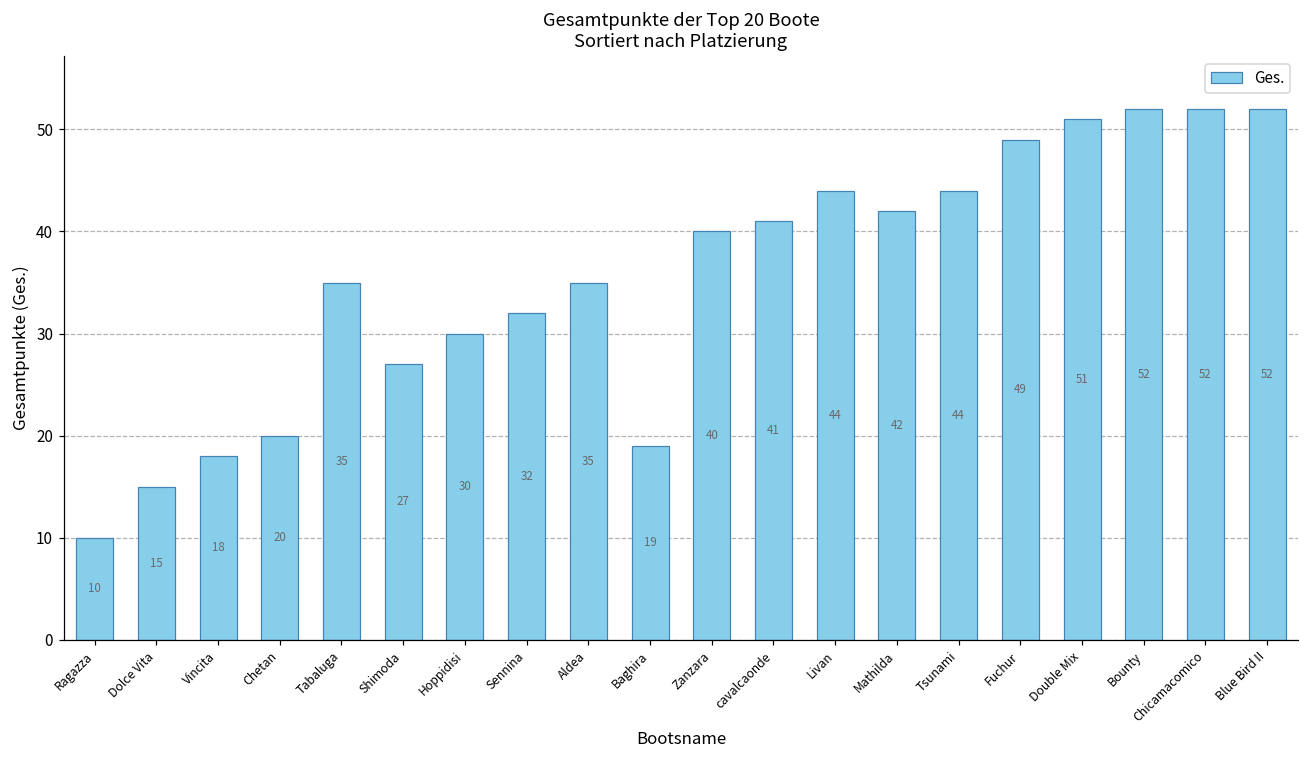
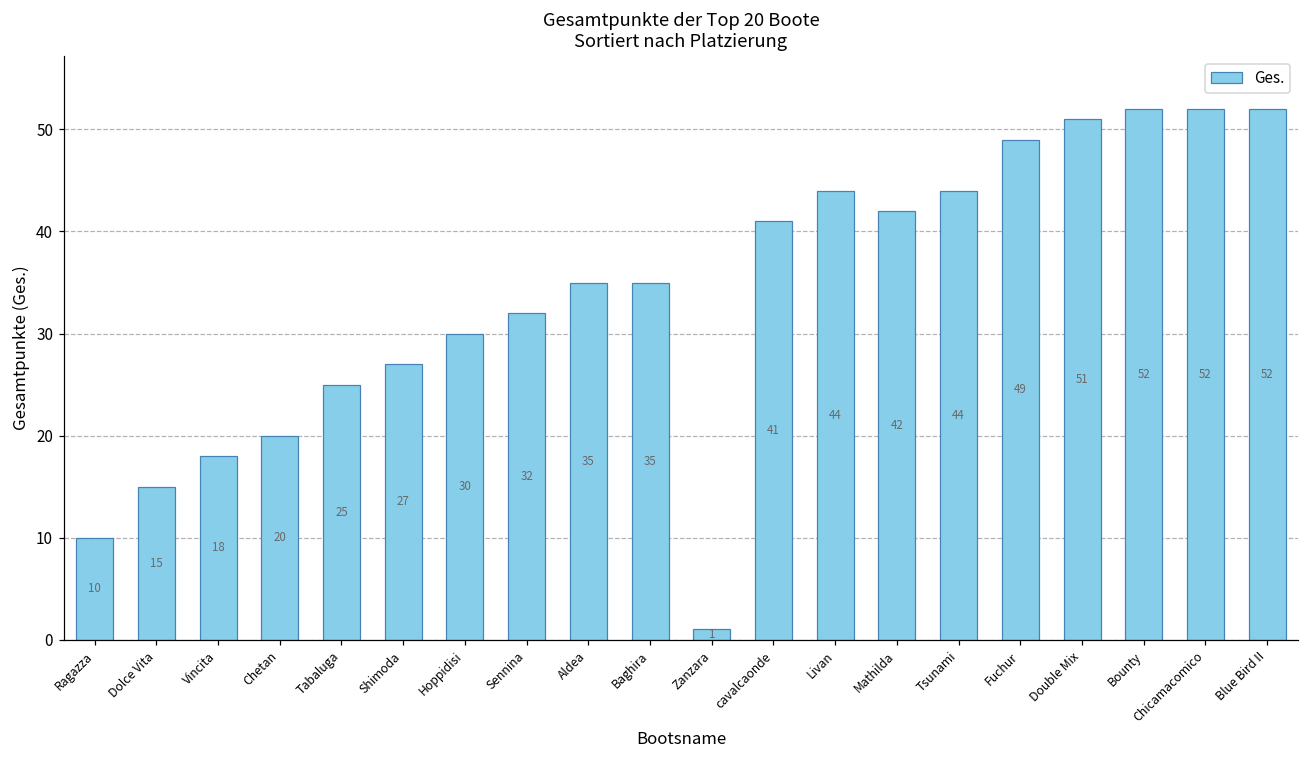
  {
    "Ragazza": 10,
    "Dolce Vita": 15,
    "Vincita": 18,
    "Chetan": 20,
-   "Tabaluga": 35,
+   "Tabaluga": 25,
    "Shimoda": 27,
    "Hoppidisi": 30,
    "Sennina": 32,
    "Aldea": 35,
-   "Baghira": 19,
-   "Zanzara": 40,
+   "Baghira": 35,
+   "Zanzara": 1,
    "cavalcaonde": 41,
    "Livan": 44,
    "Mathilda": 42,
    "Tsunami": 44,
    "Fuchur": 49,
    "Double Mix": 51,
    "Bounty": 52,
    "Chicamacomico": 52,
    "Blue Bird II": 52
  }
